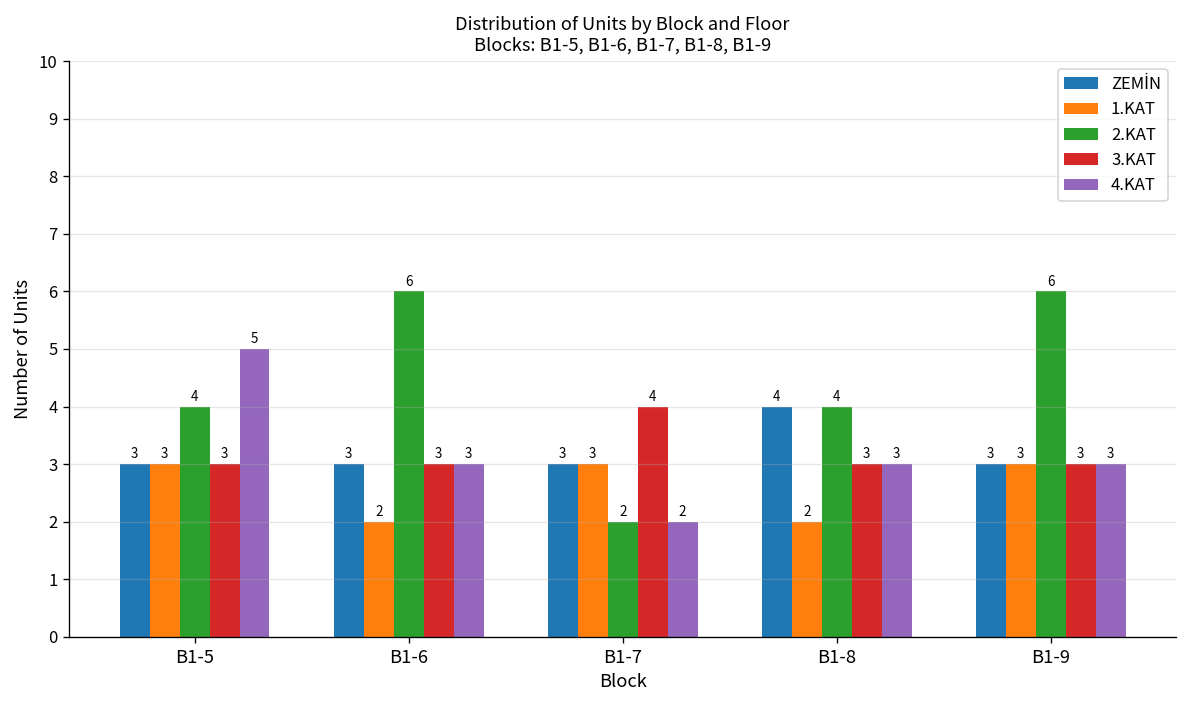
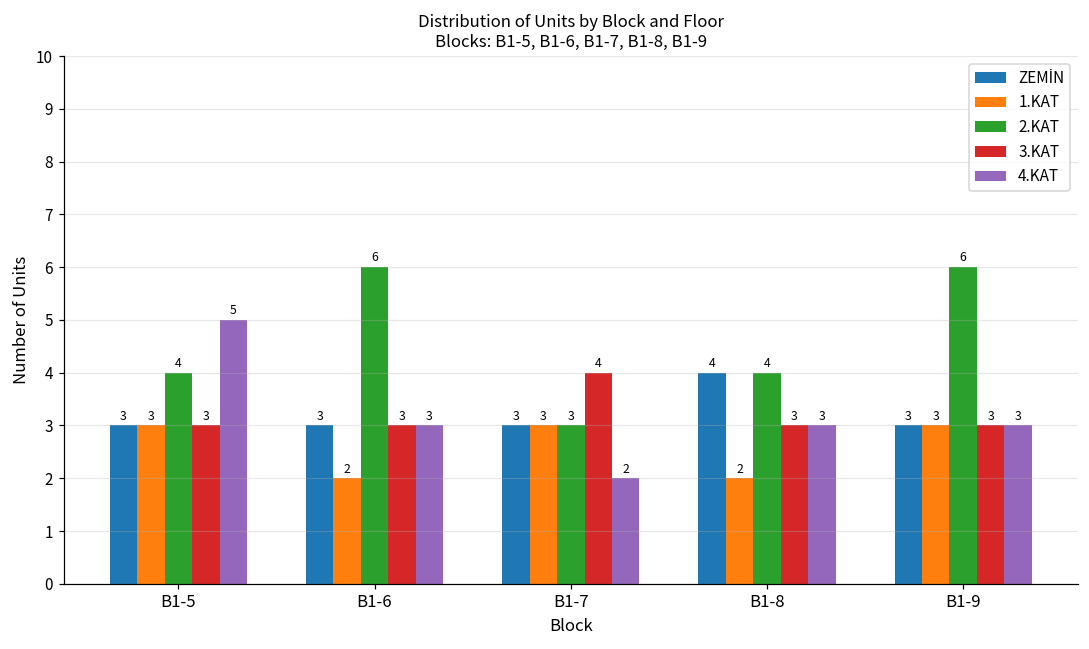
  {
    "ZEMİN": {
      "B1-5": 3,
      "B1-6": 3,
      "B1-7": 3,
      "B1-8": 4,
      "B1-9": 3
    },
    "1.KAT": {
      "B1-5": 3,
      "B1-6": 2,
      "B1-7": 3,
      "B1-8": 2,
      "B1-9": 3
    },
    "2.KAT": {
      "B1-5": 4,
      "B1-6": 6,
-     "B1-7": 2,
+     "B1-7": 3,
      "B1-8": 4,
      "B1-9": 6
    },
    "3.KAT": {
      "B1-5": 3,
      "B1-6": 3,
      "B1-7": 4,
      "B1-8": 3,
      "B1-9": 3
    },
    "4.KAT": {
      "B1-5": 5,
      "B1-6": 3,
      "B1-7": 2,
      "B1-8": 3,
      "B1-9": 3
    }
  }
